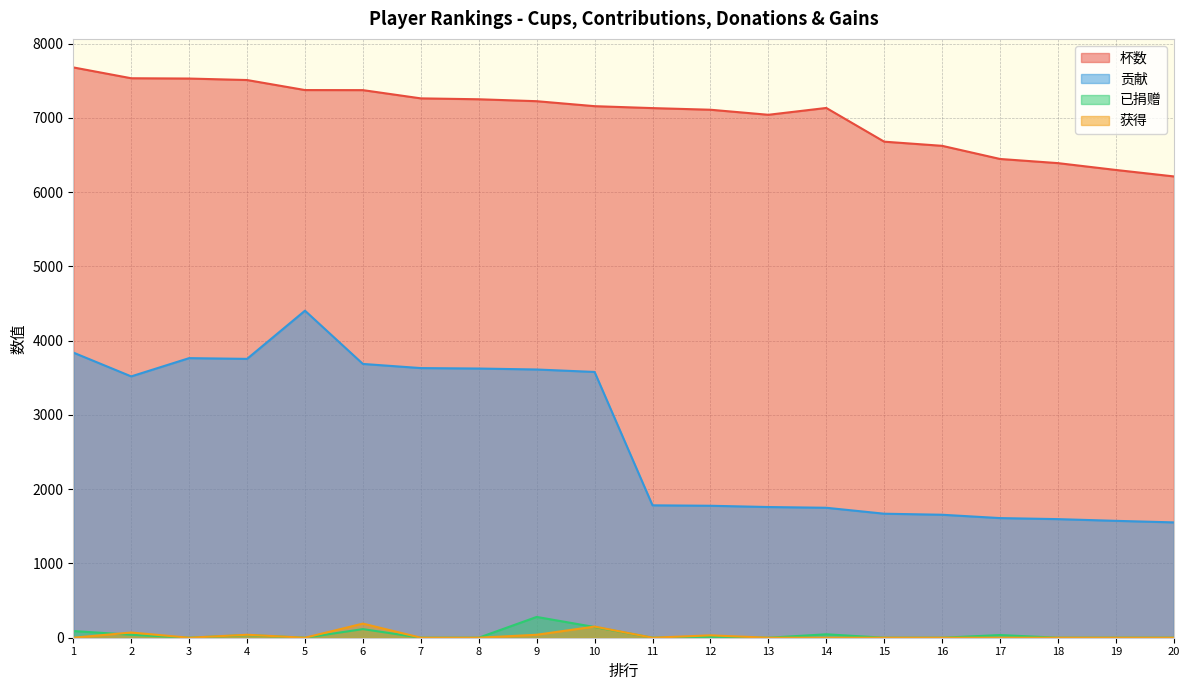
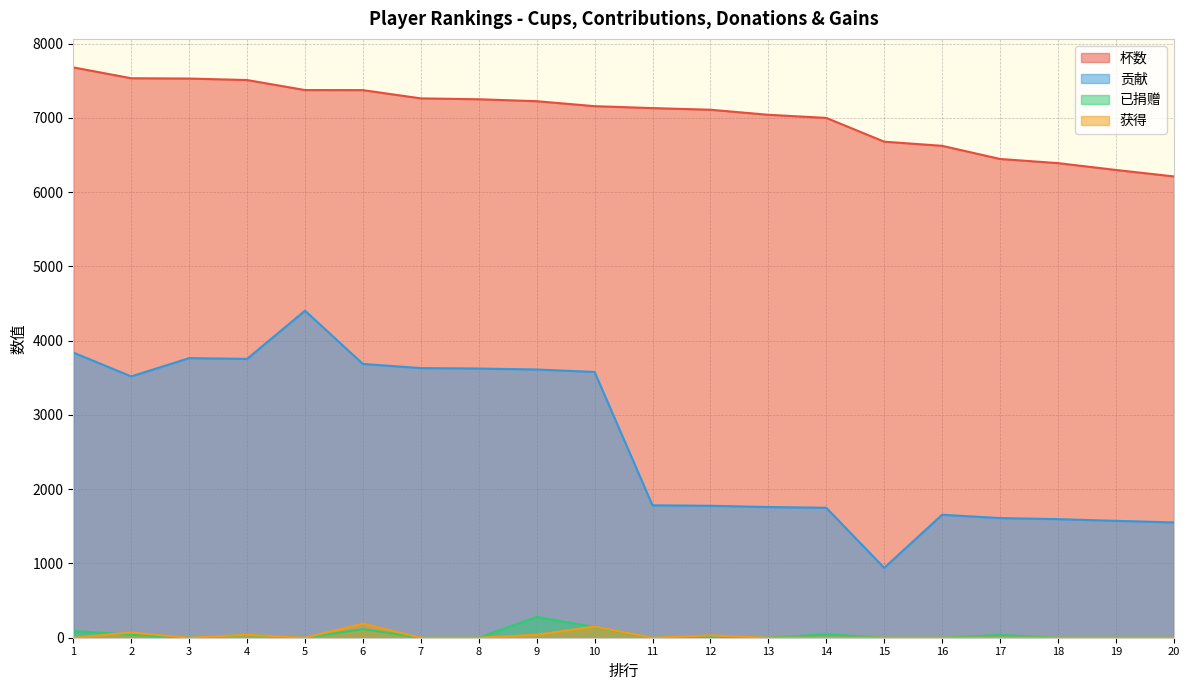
  {
    "杯数": {
      "1": 7700,
      "2": 7500,
      "3": 7500,
      "4": 7500,
      "5": 7400,
      "6": 7400,
      "7": 7300,
      "8": 7300,
      "9": 7200,
      "10": 7200,
      "11": 7100,
      "12": 7100,
      "13": 7000,
-     "14": 7100,
+     "14": 7000,
      "15": 6700,
      "16": 6600,
      "17": 6400,
      "18": 6400,
      "19": 6300,
      "20": 6200
    },
    "贡献": {
      "1": 3800,
      "2": 3500,
      "3": 3800,
      "4": 3800,
      "5": 4400,
      "6": 3700,
      "7": 3600,
      "8": 3600,
      "9": 3600,
      "10": 3600,
      "11": 1800,
      "12": 1800,
      "13": 1800,
      "14": 1800,
-     "15": 1700,
+     "15": 900,
      "16": 1700,
      "17": 1600,
      "18": 1600,
      "19": 1600,
      "20": 1600
    },
    "已捐赠": {
      "1": 100,
      "6": 100,
      "9": 300,
      "14": 0,
      "17": 0
    },
    "获得": {
      "1": 0,
      "6": 200,
      "9": 0,
      "14": 0,
      "17": 0
    }
  }
